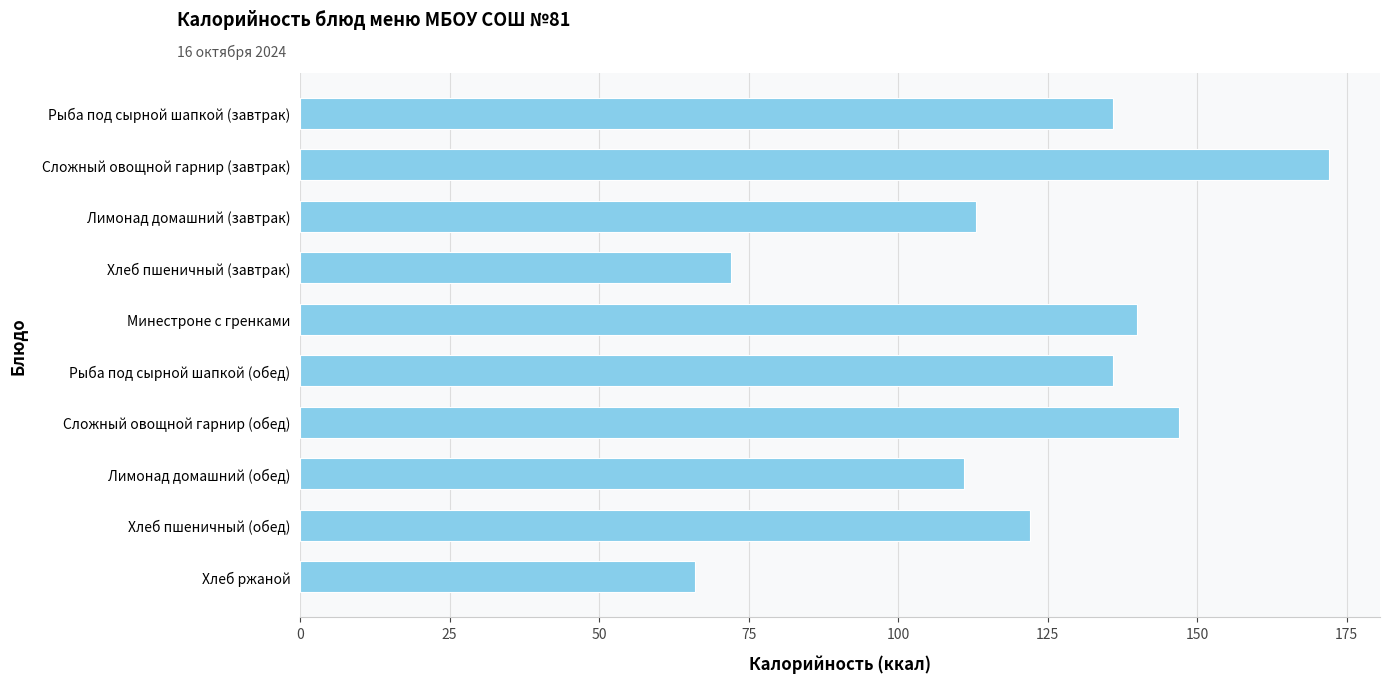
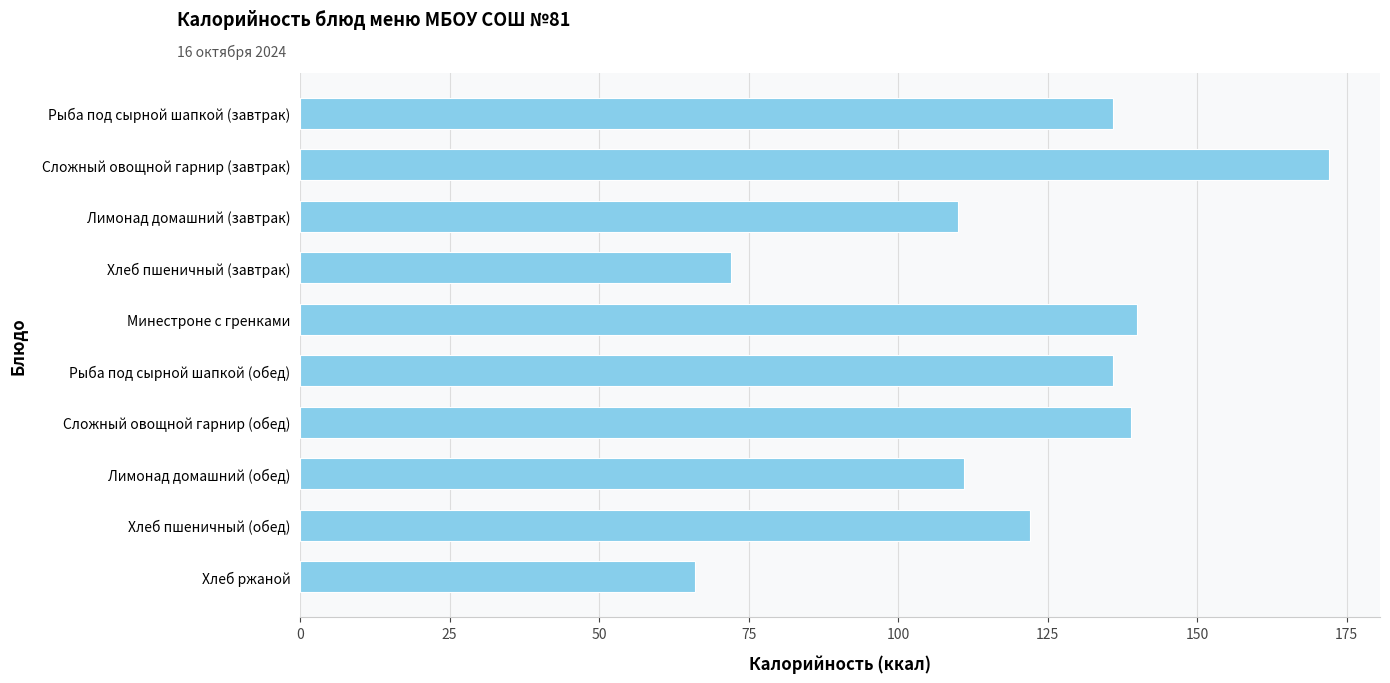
  {
    "Рыба под сырной шапкой (завтрак)": 136,
    "Сложный овощной гарнир (завтрак)": 172,
-   "Лимонад домашний (завтрак)": 113,
+   "Лимонад домашний (завтрак)": 110,
    "Хлеб пшеничный (завтрак)": 72,
    "Минестроне с гренками": 140,
    "Рыба под сырной шапкой (обед)": 136,
-   "Сложный овощной гарнир (обед)": 147,
+   "Сложный овощной гарнир (обед)": 139,
    "Лимонад домашний (обед)": 111,
    "Хлеб пшеничный (обед)": 122,
    "Хлеб ржаной": 66
  }
